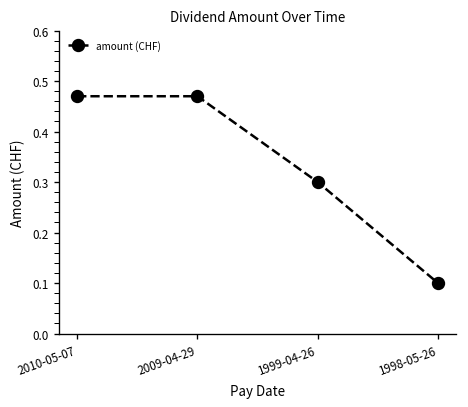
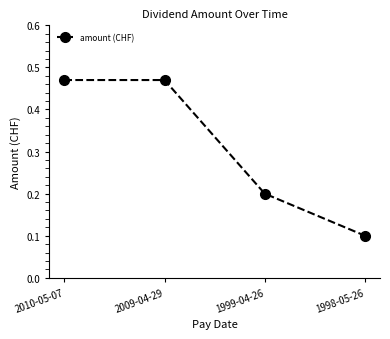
  {
    "2010-05-07": 0.47,
    "2009-04-29": 0.47,
-   "1999-04-26": 0.3,
+   "1999-04-26": 0.2,
    "1998-05-26": 0.1
  }
